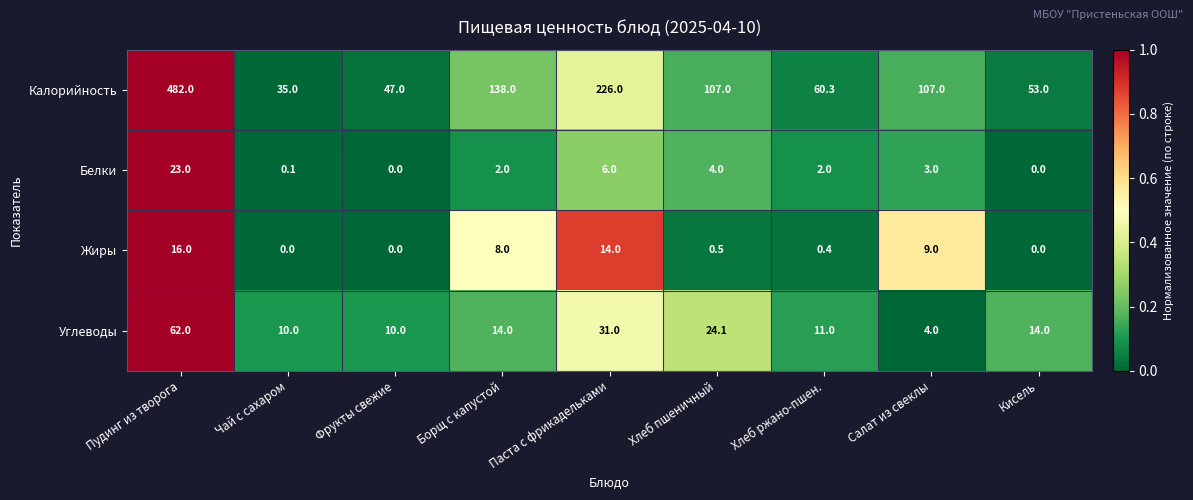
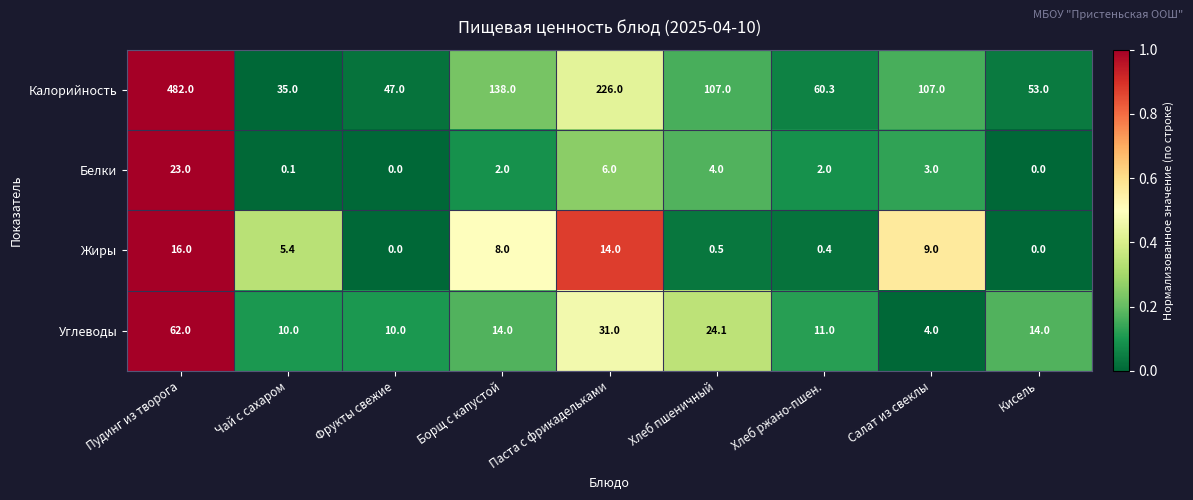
  {
    "Калорийность": {
      "Пудинг из творога": 482.0,
      "Чай с сахаром": 35.0,
      "Фрукты свежие": 47.0,
      "Борщ с капустой": 138.0,
      "Паста с фрикадельками": 226.0,
      "Хлеб пшеничный": 107.0,
      "Хлеб ржано-пшен.": 60.3,
      "Салат из свеклы": 107.0,
      "Кисель": 53.0
    },
    "Белки": {
      "Пудинг из творога": 23.0,
      "Чай с сахаром": 0.1,
      "Фрукты свежие": 0.0,
      "Борщ с капустой": 2.0,
      "Паста с фрикадельками": 6.0,
      "Хлеб пшеничный": 4.0,
      "Хлеб ржано-пшен.": 2.0,
      "Салат из свеклы": 3.0,
      "Кисель": 0.0
    },
    "Жиры": {
      "Пудинг из творога": 16.0,
-     "Чай с сахаром": 0.0,
+     "Чай с сахаром": 5.4,
      "Фрукты свежие": 0.0,
      "Борщ с капустой": 8.0,
      "Паста с фрикадельками": 14.0,
      "Хлеб пшеничный": 0.5,
      "Хлеб ржано-пшен.": 0.4,
      "Салат из свеклы": 9.0,
      "Кисель": 0.0
    },
    "Углеводы": {
      "Пудинг из творога": 62.0,
      "Чай с сахаром": 10.0,
      "Фрукты свежие": 10.0,
      "Борщ с капустой": 14.0,
      "Паста с фрикадельками": 31.0,
      "Хлеб пшеничный": 24.1,
      "Хлеб ржано-пшен.": 11.0,
      "Салат из свеклы": 4.0,
      "Кисель": 14.0
    }
  }
